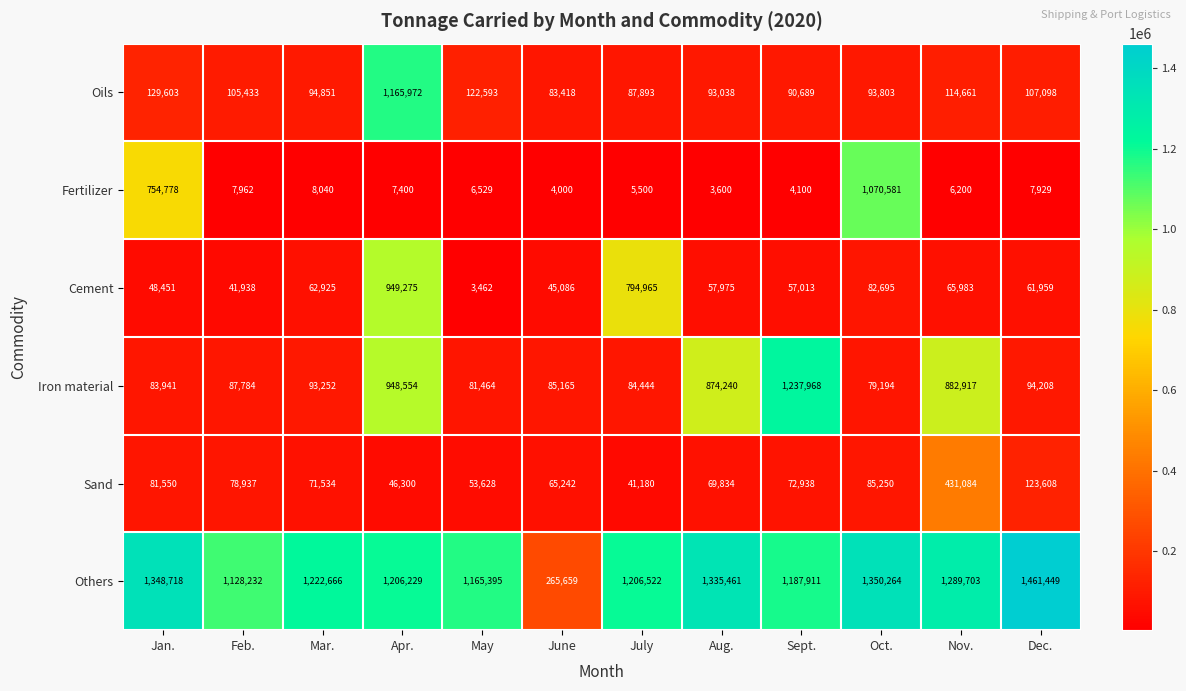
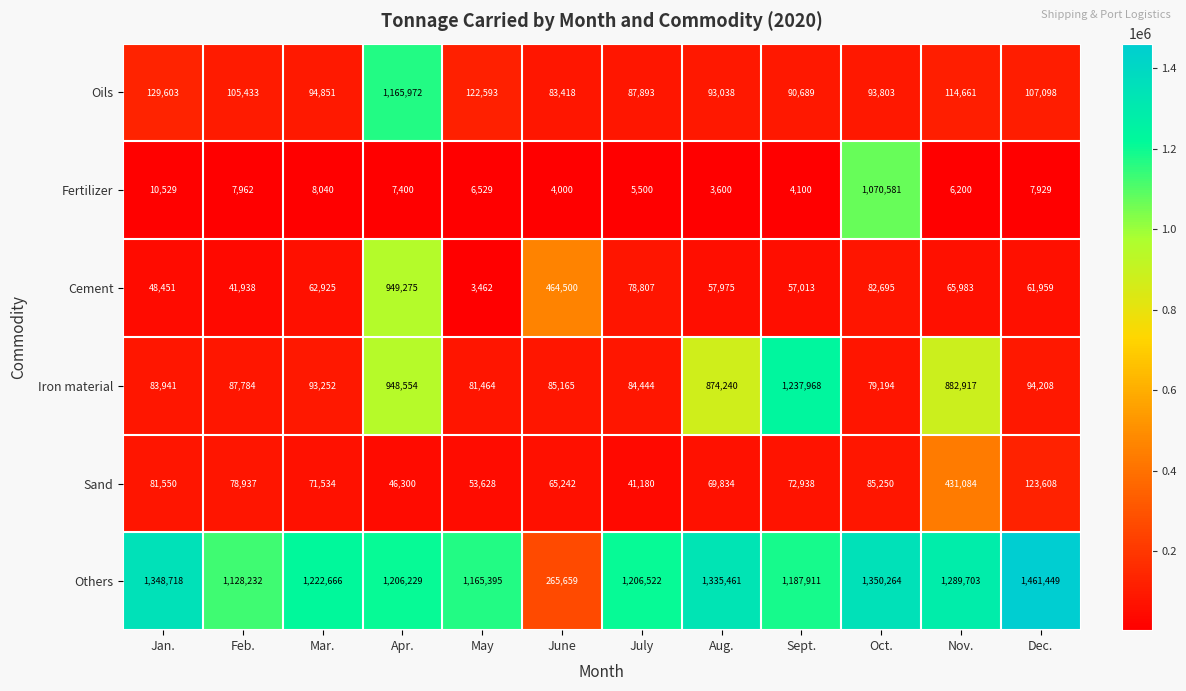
  {
    "Oils": {
      "Jan.": "129,603",
      "Feb.": "105,433",
      "Mar.": "94,851",
      "Apr.": "1,165,972",
      "May": "122,593",
      "June": "83,418",
      "July": "87,893",
      "Aug.": "93,038",
      "Sept.": "90,689",
      "Oct.": "93,803",
      "Nov.": "114,661",
      "Dec.": "107,098"
    },
    "Fertilizer": {
-     "Jan.": "754,778",
+     "Jan.": "10,529",
      "Feb.": "7,962",
      "Mar.": "8,040",
      "Apr.": "7,400",
      "May": "6,529",
      "June": "4,000",
      "July": "5,500",
      "Aug.": "3,600",
      "Sept.": "4,100",
      "Oct.": "1,070,581",
      "Nov.": "6,200",
      "Dec.": "7,929"
    },
    "Cement": {
      "Jan.": "48,451",
      "Feb.": "41,938",
      "Mar.": "62,925",
      "Apr.": "949,275",
      "May": "3,462",
-     "June": "45,086",
-     "July": "794,965",
+     "June": "464,500",
+     "July": "78,807",
      "Aug.": "57,975",
      "Sept.": "57,013",
      "Oct.": "82,695",
      "Nov.": "65,983",
      "Dec.": "61,959"
    },
    "Iron material": {
      "Jan.": "83,941",
      "Feb.": "87,784",
      "Mar.": "93,252",
      "Apr.": "948,554",
      "May": "81,464",
      "June": "85,165",
      "July": "84,444",
      "Aug.": "874,240",
      "Sept.": "1,237,968",
      "Oct.": "79,194",
      "Nov.": "882,917",
      "Dec.": "94,208"
    },
    "Sand": {
      "Jan.": "81,550",
      "Feb.": "78,937",
      "Mar.": "71,534",
      "Apr.": "46,300",
      "May": "53,628",
      "June": "65,242",
      "July": "41,180",
      "Aug.": "69,834",
      "Sept.": "72,938",
      "Oct.": "85,250",
      "Nov.": "431,084",
      "Dec.": "123,608"
    },
    "Others": {
      "Jan.": "1,348,718",
      "Feb.": "1,128,232",
      "Mar.": "1,222,666",
      "Apr.": "1,206,229",
      "May": "1,165,395",
      "June": "265,659",
      "July": "1,206,522",
      "Aug.": "1,335,461",
      "Sept.": "1,187,911",
      "Oct.": "1,350,264",
      "Nov.": "1,289,703",
      "Dec.": "1,461,449"
    }
  }
